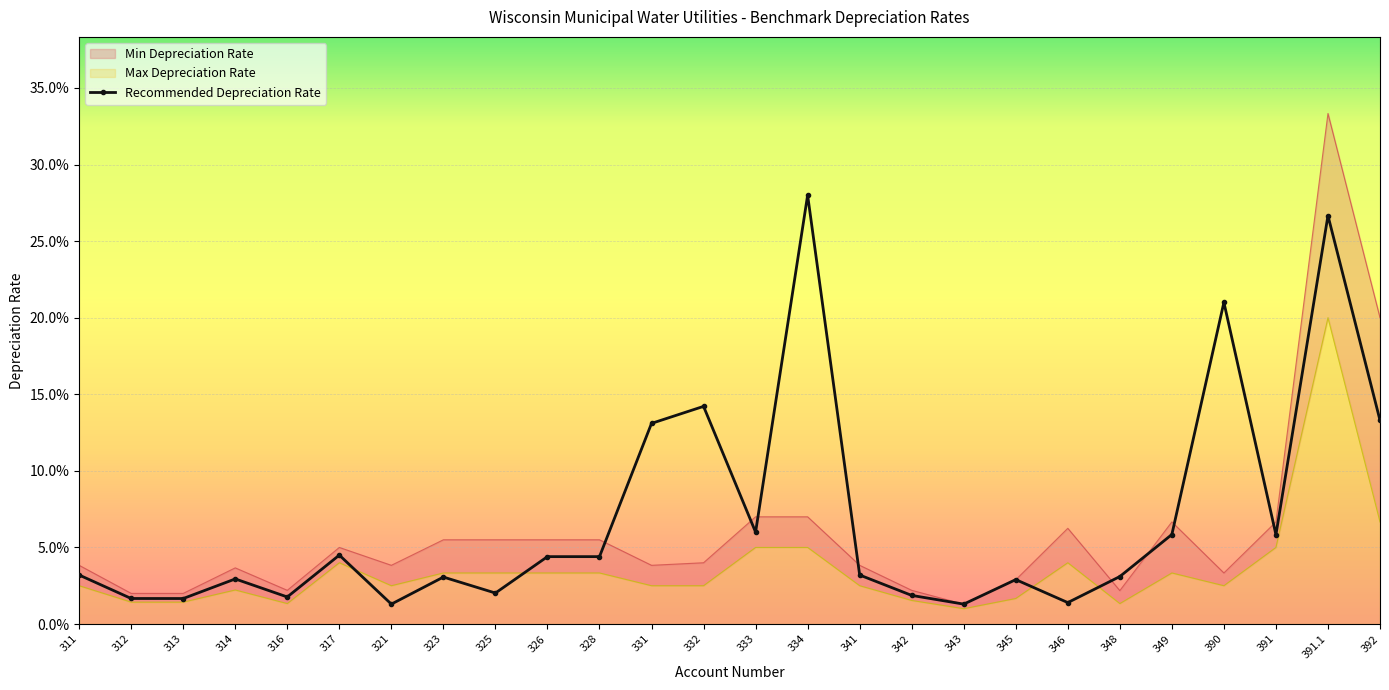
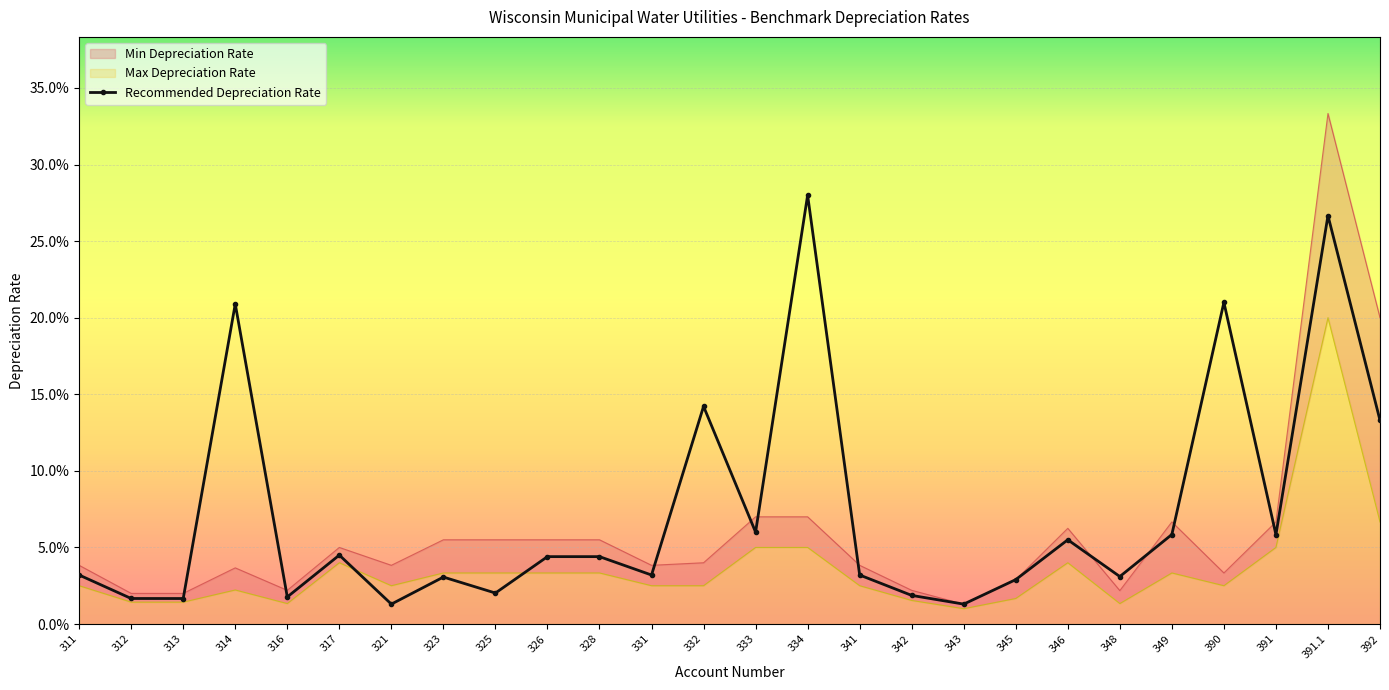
  {
    "Recommended Depreciation Rate": {
      "311": "3.2%",
      "312": "1.7%",
      "313": "1.7%",
-     "314": "2.9%",
+     "314": "20.9%",
      "316": "1.8%",
      "317": "4.5%",
      "321": "1.3%",
      "323": "3.1%",
      "325": "2.0%",
      "326": "4.4%",
      "328": "4.4%",
-     "331": "13.1%",
+     "331": "3.2%",
      "332": "14.2%",
      "333": "6.0%",
      "334": "28.0%",
      "341": "3.2%",
      "342": "1.9%",
-     "346": "1.4%",
+     "346": "5.5%",
      "348": "3.1%",
      "349": "5.8%",
      "390": "21.0%",
      "391": "5.8%",
      "391.1": "26.7%",
      "392": "13.3%"
    }
  }
